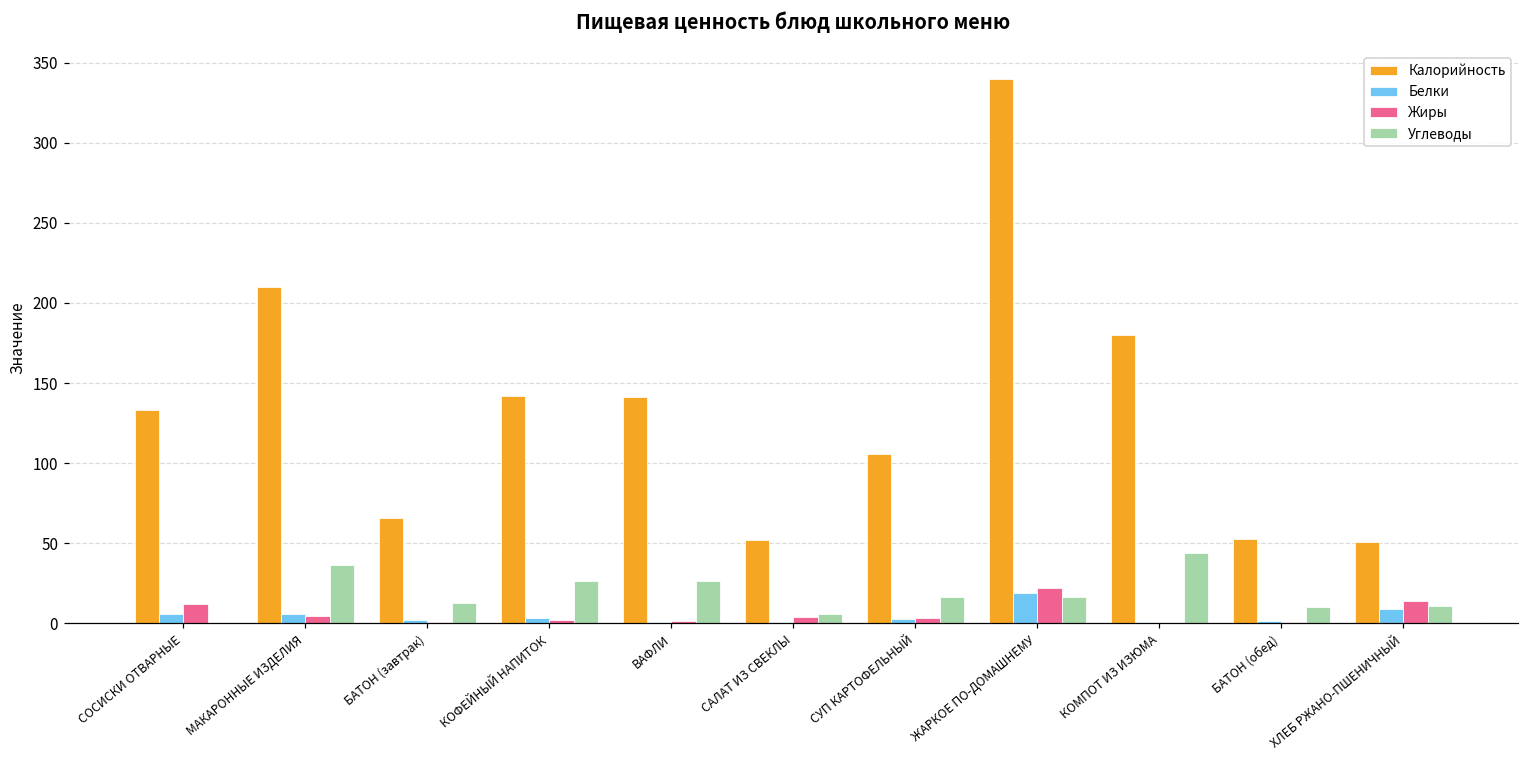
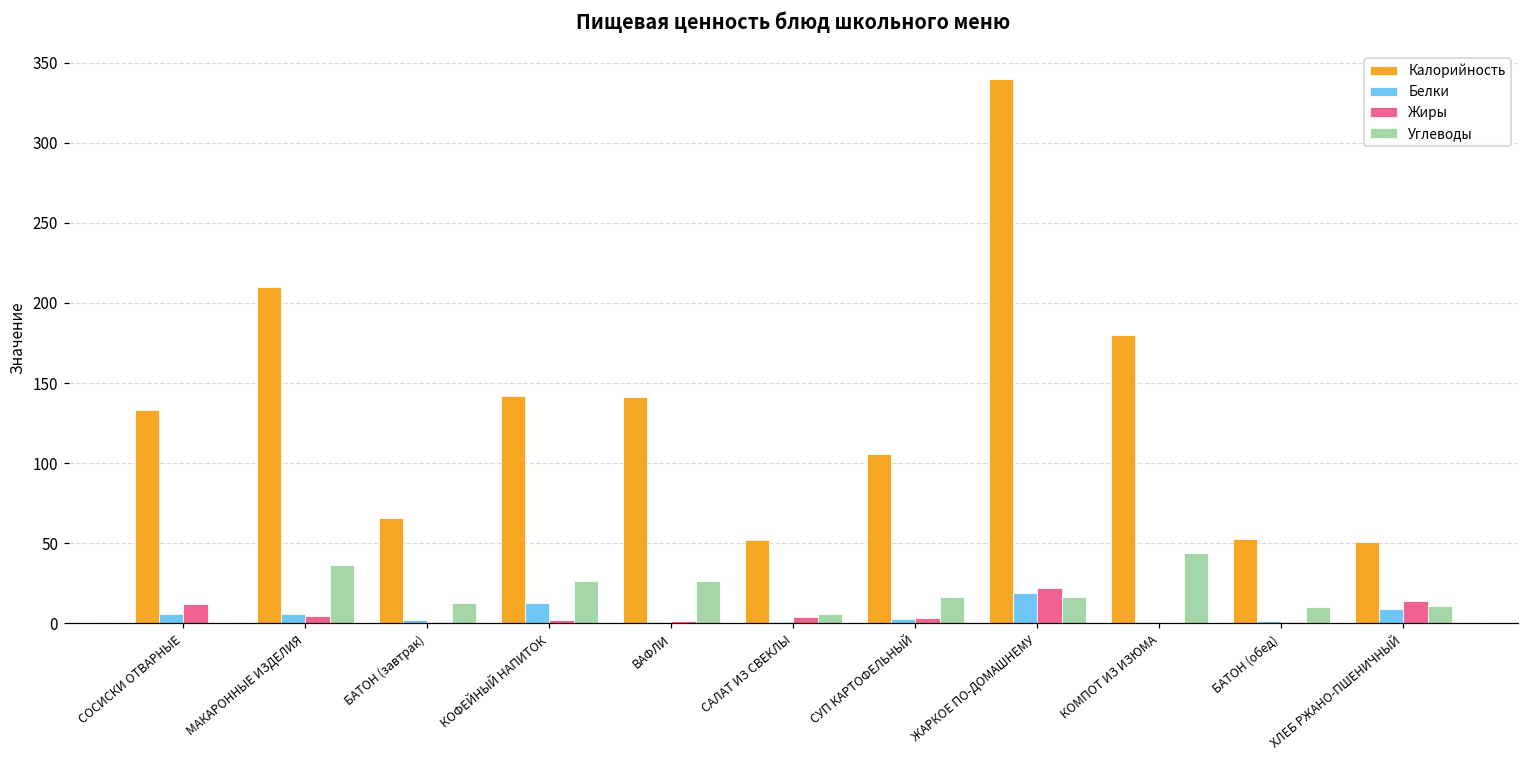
  {
    "Калорийность": {
      "СОСИСКИ ОТВАРНЫЕ": 133,
      "МАКАРОННЫЕ ИЗДЕЛИЯ": 210,
      "БАТОН (завтрак)": 66,
      "КОФЕЙНЫЙ НАПИТОК": 142,
      "ВАФЛИ": 141,
      "САЛАТ ИЗ СВЕКЛЫ": 52,
      "СУП КАРТОФЕЛЬНЫЙ": 106,
      "ЖАРКОЕ ПО-ДОМАШНЕМУ": 340,
      "КОМПОТ ИЗ ИЗЮМА": 180,
      "БАТОН (обед)": 52,
      "ХЛЕБ РЖАНО-ПШЕНИЧНЫЙ": 51
    },
    "Белки": {
      "СОСИСКИ ОТВАРНЫЕ": 6,
      "МАКАРОННЫЕ ИЗДЕЛИЯ": 6,
      "БАТОН (завтрак)": 2,
-     "КОФЕЙНЫЙ НАПИТОК": 3,
+     "КОФЕЙНЫЙ НАПИТОК": 13,
      "СУП КАРТОФЕЛЬНЫЙ": 3,
      "ЖАРКОЕ ПО-ДОМАШНЕМУ": 19,
      "ХЛЕБ РЖАНО-ПШЕНИЧНЫЙ": 9
    },
    "Жиры": {
      "СОСИСКИ ОТВАРНЫЕ": 12,
      "МАКАРОННЫЕ ИЗДЕЛИЯ": 5,
      "КОФЕЙНЫЙ НАПИТОК": 2,
      "САЛАТ ИЗ СВЕКЛЫ": 4,
      "СУП КАРТОФЕЛЬНЫЙ": 3,
      "ЖАРКОЕ ПО-ДОМАШНЕМУ": 22,
      "ХЛЕБ РЖАНО-ПШЕНИЧНЫЙ": 14
    },
    "Углеводы": {
      "МАКАРОННЫЕ ИЗДЕЛИЯ": 36,
      "БАТОН (завтрак)": 13,
      "КОФЕЙНЫЙ НАПИТОК": 27,
      "ВАФЛИ": 27,
      "САЛАТ ИЗ СВЕКЛЫ": 6,
      "СУП КАРТОФЕЛЬНЫЙ": 16,
      "ЖАРКОЕ ПО-ДОМАШНЕМУ": 17,
      "КОМПОТ ИЗ ИЗЮМА": 44,
      "БАТОН (обед)": 10,
      "ХЛЕБ РЖАНО-ПШЕНИЧНЫЙ": 11
    }
  }
